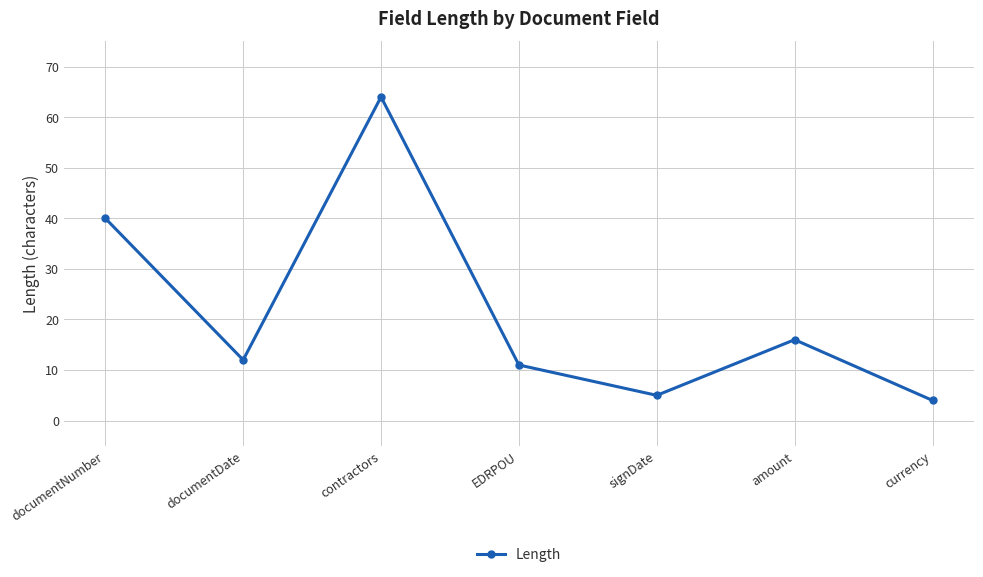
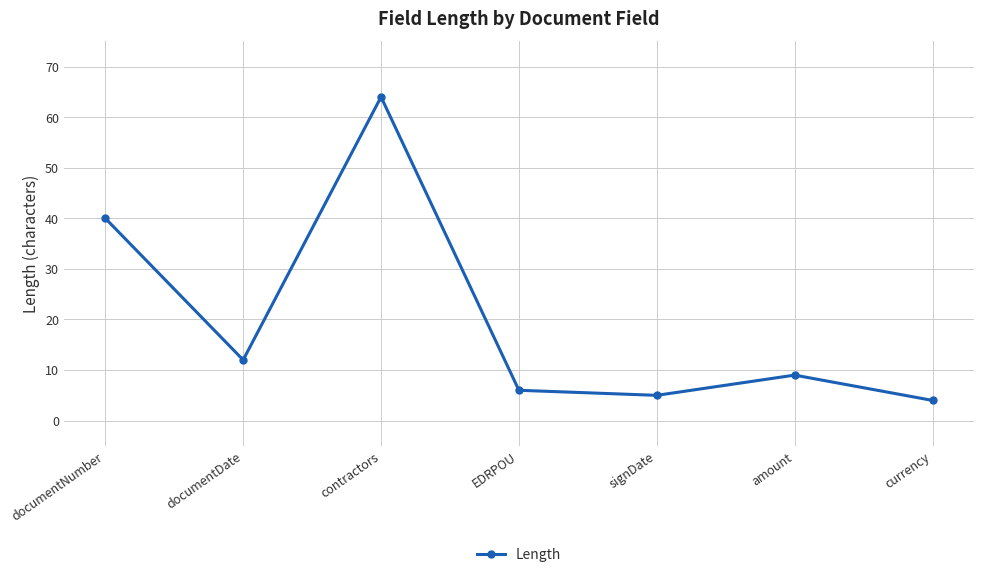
  {
    "documentNumber": 40,
    "documentDate": 12,
    "contractors": 64,
-   "EDRPOU": 11,
+   "EDRPOU": 6,
    "signDate": 5,
-   "amount": 16,
+   "amount": 9,
    "currency": 4
  }
